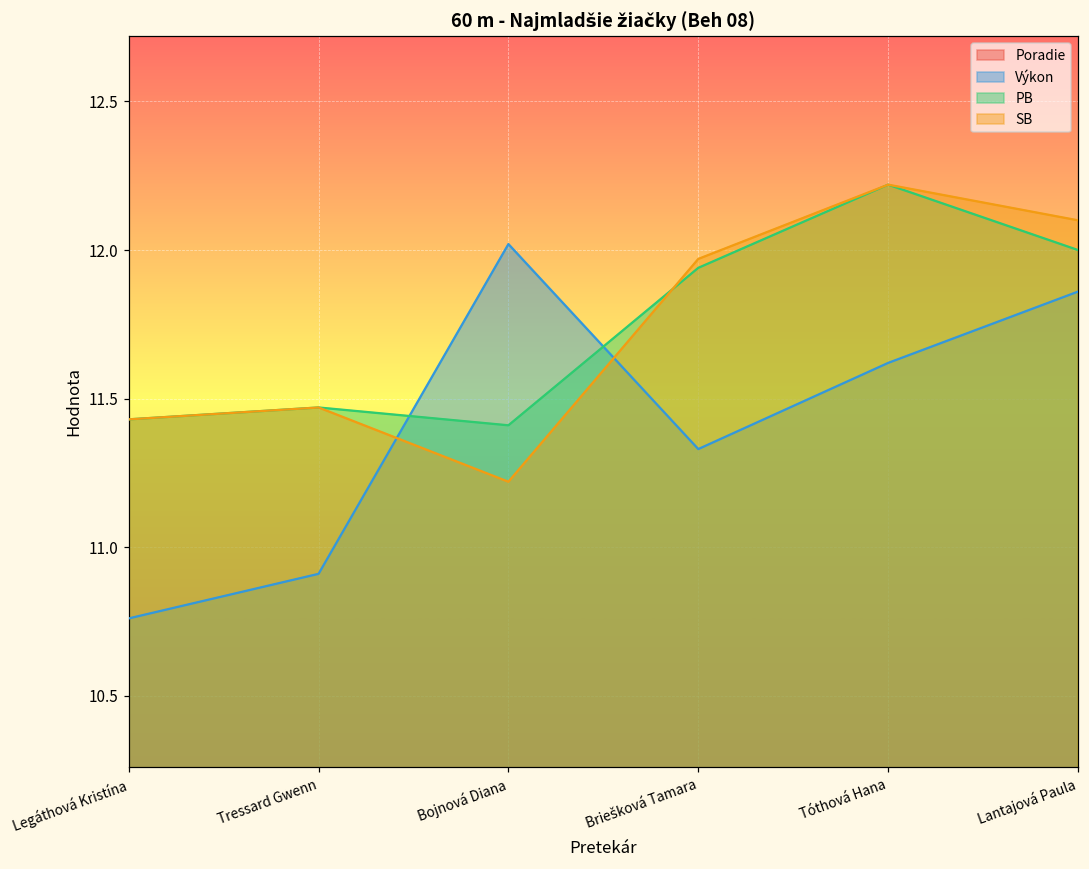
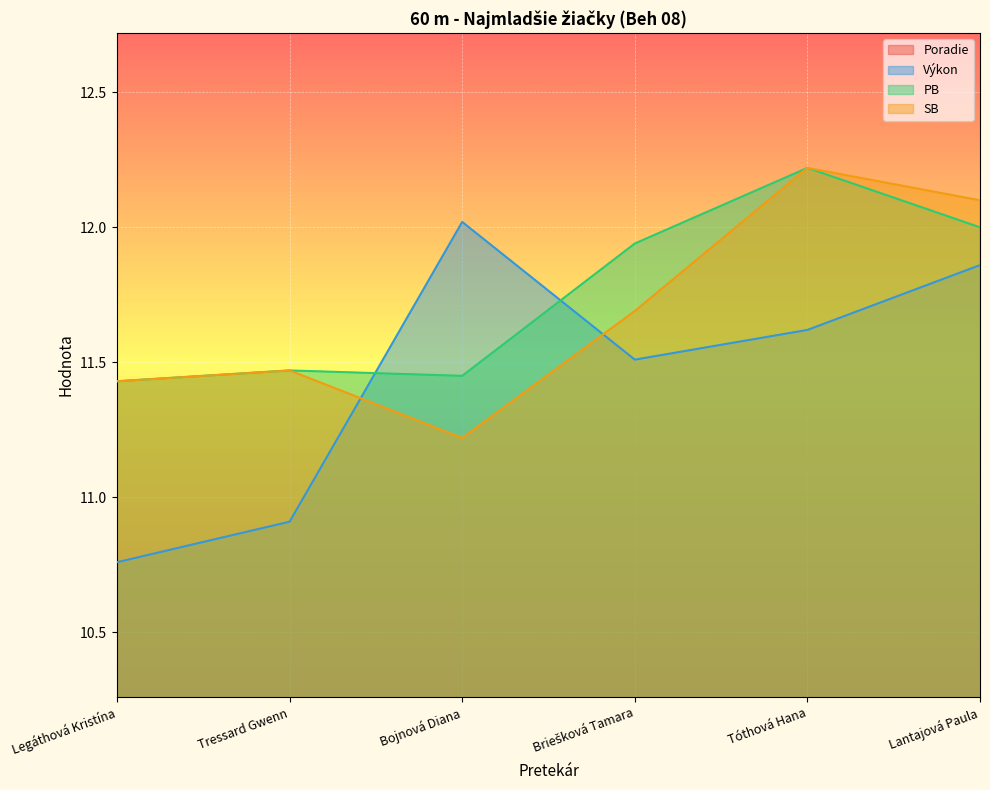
  {
    "Výkon": {
      "Legáthová Kristína": 10.76,
      "Tressard Gwenn": 10.91,
      "Bojnová Diana": 12.02,
-     "Briešková Tamara": 11.33,
+     "Briešková Tamara": 11.51,
      "Tóthová Hana": 11.62,
      "Lantajová Paula": 11.86
    },
    "PB": {
-     "Bojnová Diana": 11.41,
+     "Bojnová Diana": 11.45,
      "Briešková Tamara": 11.94,
      "Lantajová Paula": 12.00
    },
    "SB": {
      "Bojnová Diana": 11.22,
-     "Briešková Tamara": 11.97,
+     "Briešková Tamara": 11.69,
      "Lantajová Paula": 12.10
    }
  }
